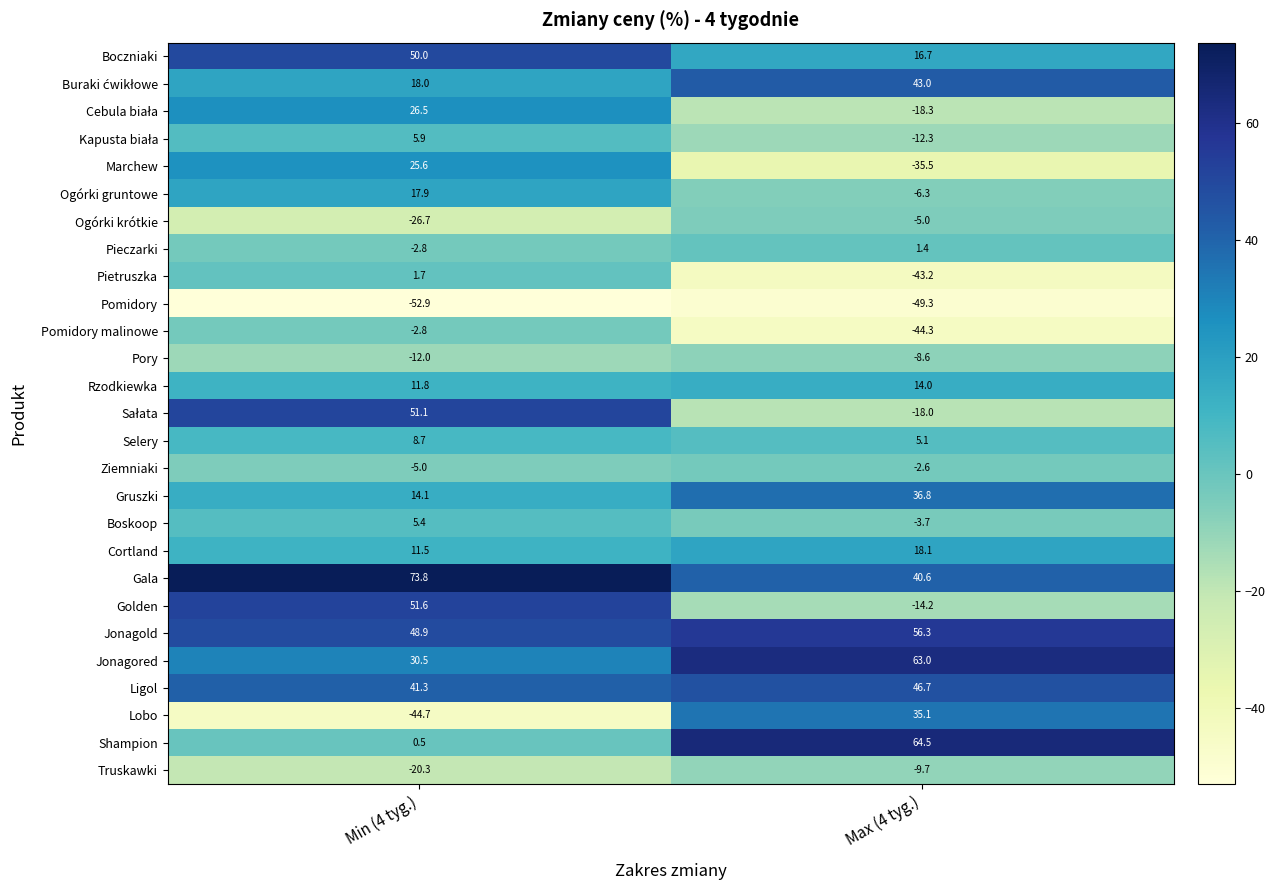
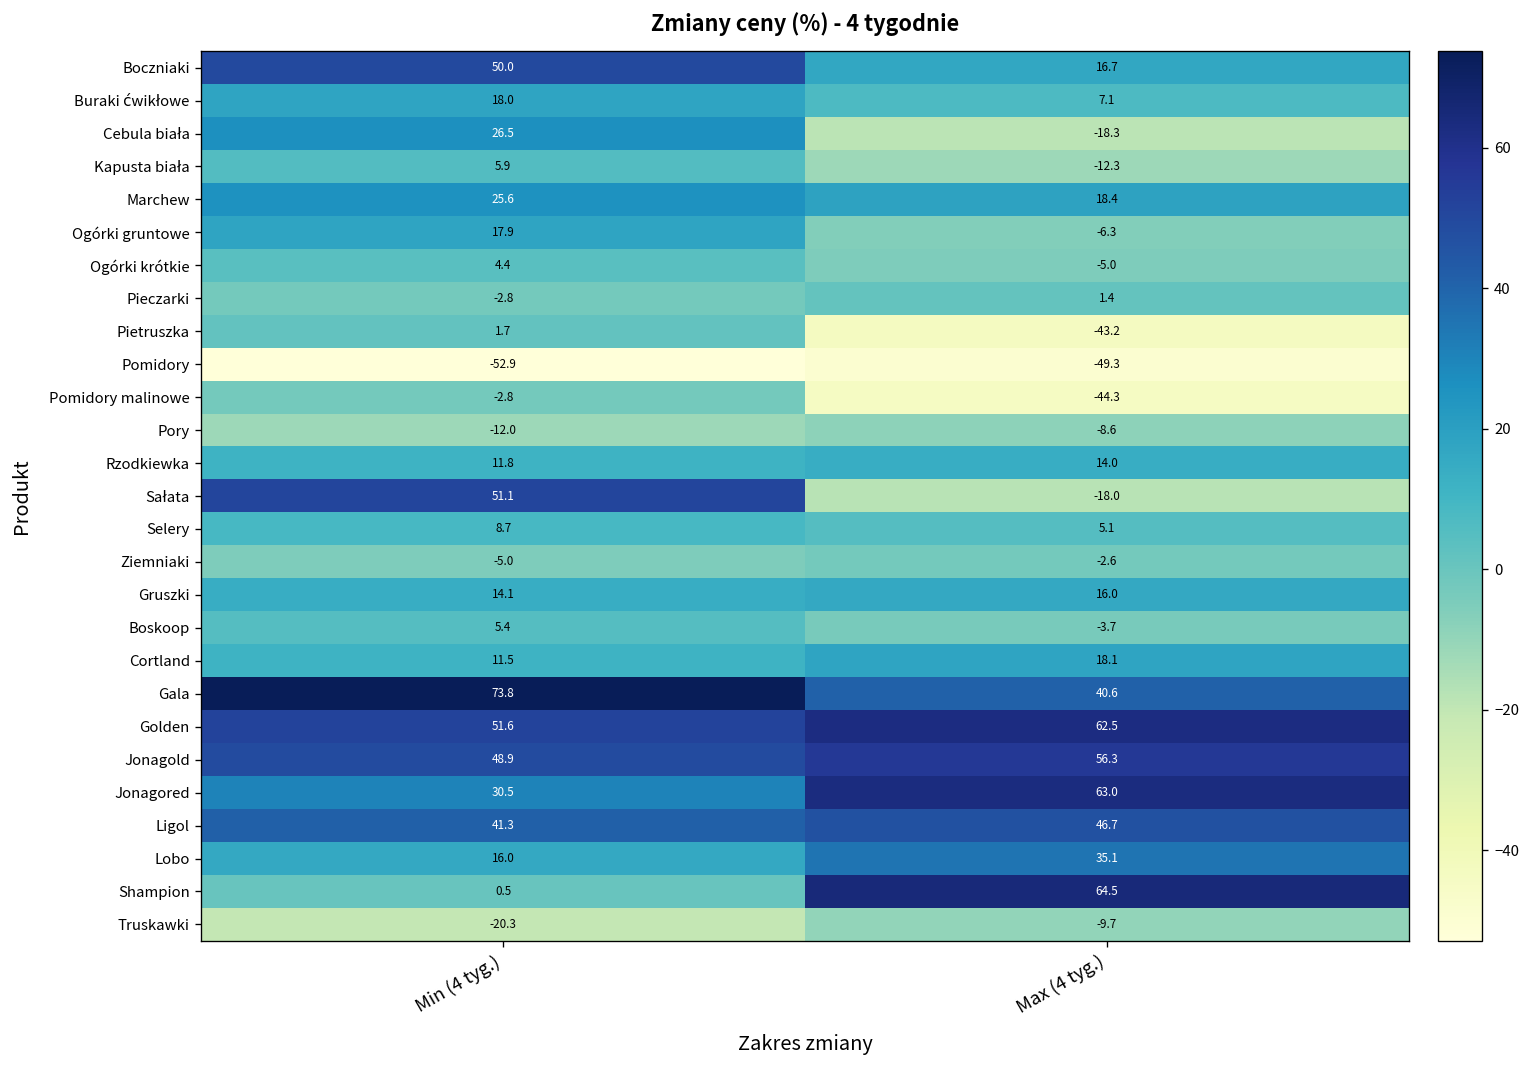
  {
    "Boczniaki": {
      "Min (4 tyg.)": 50.0,
      "Max (4 tyg.)": 16.7
    },
    "Buraki ćwikłowe": {
      "Min (4 tyg.)": 18.0,
-     "Max (4 tyg.)": 43.0
+     "Max (4 tyg.)": 7.1
    },
    "Cebula biała": {
      "Min (4 tyg.)": 26.5,
      "Max (4 tyg.)": -18.3
    },
    "Kapusta biała": {
      "Min (4 tyg.)": 5.9,
      "Max (4 tyg.)": -12.3
    },
    "Marchew": {
      "Min (4 tyg.)": 25.6,
-     "Max (4 tyg.)": -35.5
+     "Max (4 tyg.)": 18.4
    },
    "Ogórki gruntowe": {
      "Min (4 tyg.)": 17.9,
      "Max (4 tyg.)": -6.3
    },
    "Ogórki krótkie": {
-     "Min (4 tyg.)": -26.7,
+     "Min (4 tyg.)": 4.4,
      "Max (4 tyg.)": -5.0
    },
    "Pieczarki": {
      "Min (4 tyg.)": -2.8,
      "Max (4 tyg.)": 1.4
    },
    "Pietruszka": {
      "Min (4 tyg.)": 1.7,
      "Max (4 tyg.)": -43.2
    },
    "Pomidory": {
      "Min (4 tyg.)": -52.9,
      "Max (4 tyg.)": -49.3
    },
    "Pomidory malinowe": {
      "Min (4 tyg.)": -2.8,
      "Max (4 tyg.)": -44.3
    },
    "Pory": {
      "Min (4 tyg.)": -12.0,
      "Max (4 tyg.)": -8.6
    },
    "Rzodkiewka": {
      "Min (4 tyg.)": 11.8,
      "Max (4 tyg.)": 14.0
    },
    "Sałata": {
      "Min (4 tyg.)": 51.1,
      "Max (4 tyg.)": -18.0
    },
    "Selery": {
      "Min (4 tyg.)": 8.7,
      "Max (4 tyg.)": 5.1
    },
    "Ziemniaki": {
      "Min (4 tyg.)": -5.0,
      "Max (4 tyg.)": -2.6
    },
    "Gruszki": {
      "Min (4 tyg.)": 14.1,
-     "Max (4 tyg.)": 36.8
+     "Max (4 tyg.)": 16.0
    },
    "Boskoop": {
      "Min (4 tyg.)": 5.4,
      "Max (4 tyg.)": -3.7
    },
    "Cortland": {
      "Min (4 tyg.)": 11.5,
      "Max (4 tyg.)": 18.1
    },
    "Gala": {
      "Min (4 tyg.)": 73.8,
      "Max (4 tyg.)": 40.6
    },
    "Golden": {
      "Min (4 tyg.)": 51.6,
-     "Max (4 tyg.)": -14.2
+     "Max (4 tyg.)": 62.5
    },
    "Jonagold": {
      "Min (4 tyg.)": 48.9,
      "Max (4 tyg.)": 56.3
    },
    "Jonagored": {
      "Min (4 tyg.)": 30.5,
      "Max (4 tyg.)": 63.0
    },
    "Ligol": {
      "Min (4 tyg.)": 41.3,
      "Max (4 tyg.)": 46.7
    },
    "Lobo": {
-     "Min (4 tyg.)": -44.7,
+     "Min (4 tyg.)": 16.0,
      "Max (4 tyg.)": 35.1
    },
    "Shampion": {
      "Min (4 tyg.)": 0.5,
      "Max (4 tyg.)": 64.5
    },
    "Truskawki": {
      "Min (4 tyg.)": -20.3,
      "Max (4 tyg.)": -9.7
    }
  }
